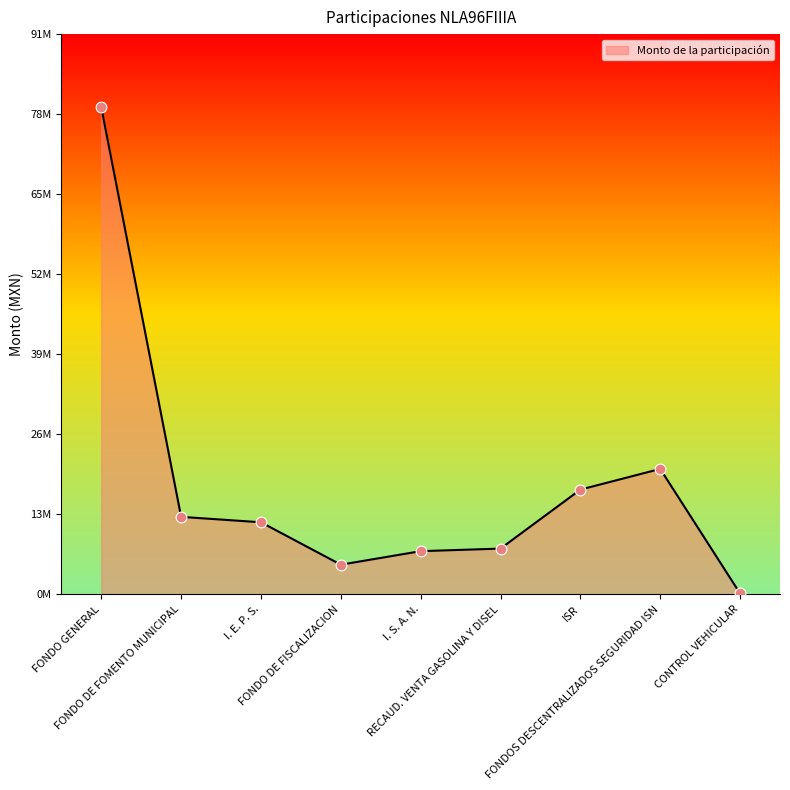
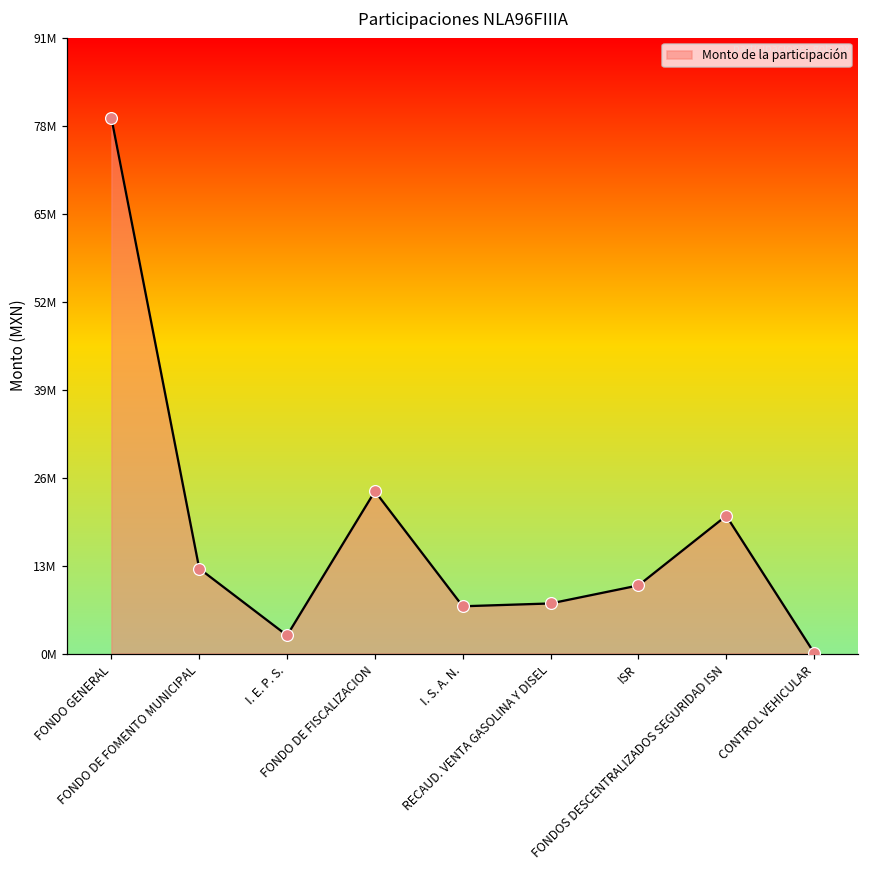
  {
    "FONDO GENERAL": 79000000,
    "FONDO DE FOMENTO MUNICIPAL": 13000000,
-   "I. E. P. S.": 12000000,
-   "FONDO DE FISCALIZACION": 5000000,
+   "I. E. P. S.": 3000000,
+   "FONDO DE FISCALIZACION": 24000000,
    "I. S. A. N.": 7000000,
    "RECAUD. VENTA GASOLINA Y DISEL": 7000000,
-   "ISR": 17000000,
+   "ISR": 10000000,
    "FONDOS DESCENTRALIZADOS SEGURIDAD ISN": 20000000,
    "CONTROL VEHICULAR": 0
  }
